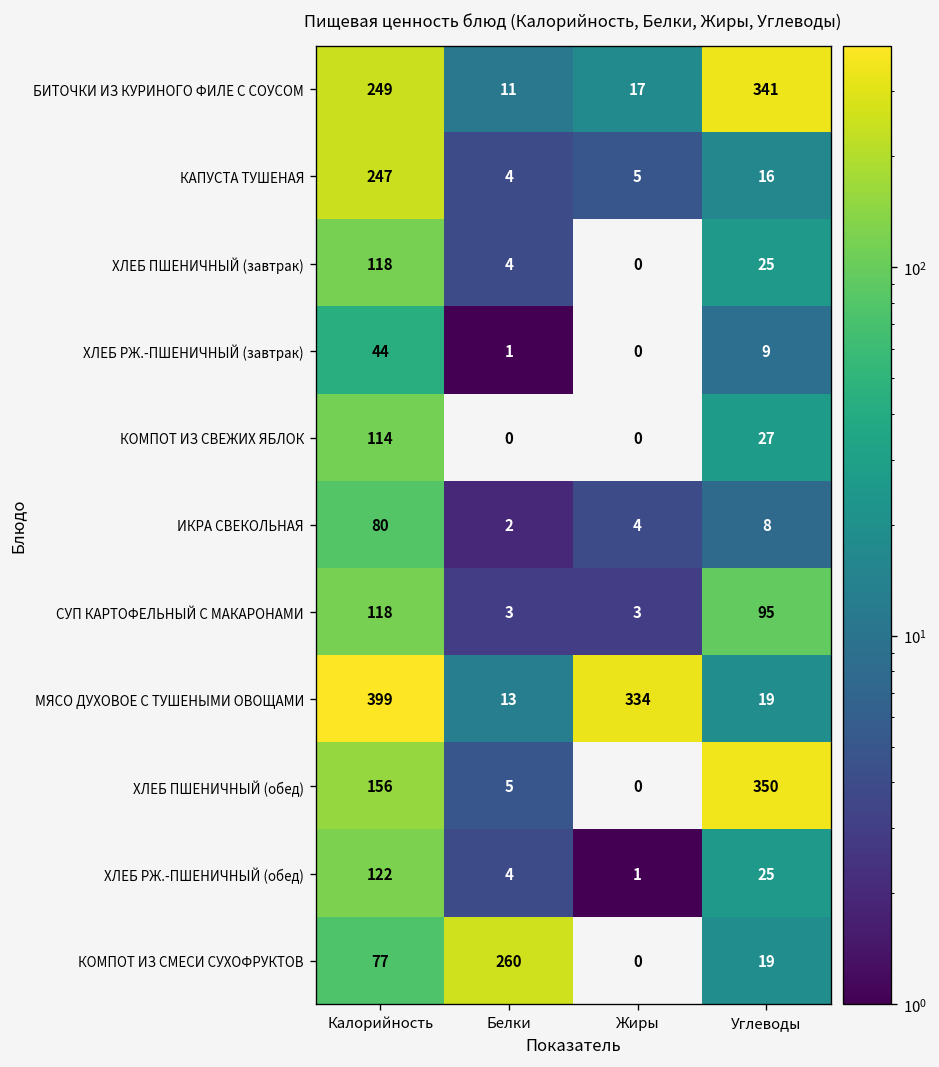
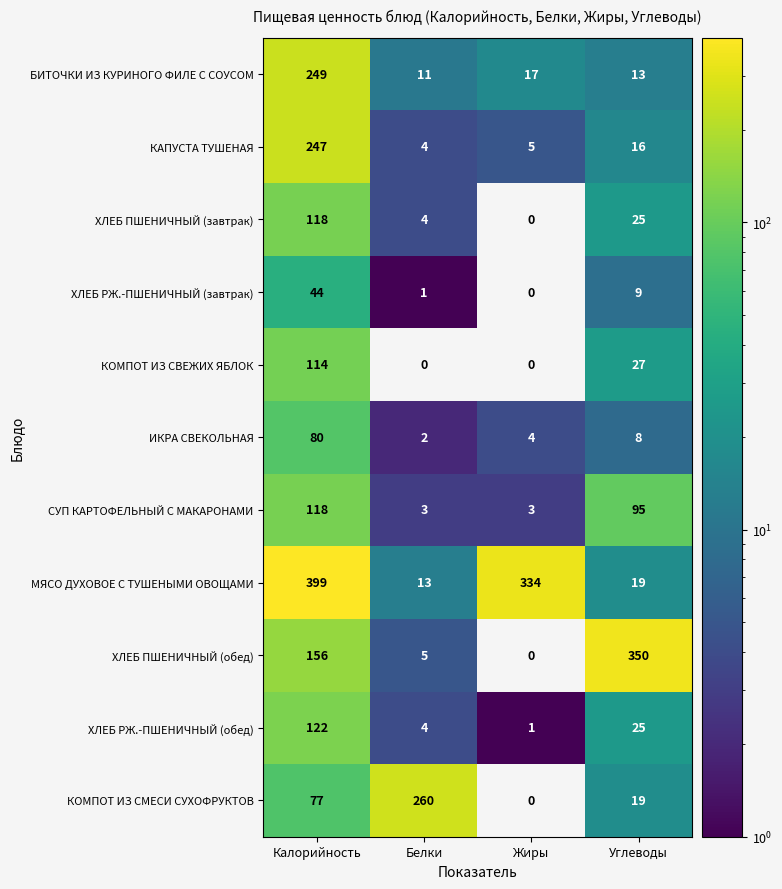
  {
    "БИТОЧКИ ИЗ КУРИНОГО ФИЛЕ С СОУСОМ": {
      "Калорийность": 249,
      "Белки": 11,
      "Жиры": 17,
-     "Углеводы": 341
+     "Углеводы": 13
    },
    "КАПУСТА ТУШЕНАЯ": {
      "Калорийность": 247,
      "Белки": 4,
      "Жиры": 5,
      "Углеводы": 16
    },
    "ХЛЕБ ПШЕНИЧНЫЙ (завтрак)": {
      "Калорийность": 118,
      "Белки": 4,
      "Жиры": 0,
      "Углеводы": 25
    },
    "ХЛЕБ РЖ.-ПШЕНИЧНЫЙ (завтрак)": {
      "Калорийность": 44,
      "Белки": 1,
      "Жиры": 0,
      "Углеводы": 9
    },
    "КОМПОТ ИЗ СВЕЖИХ ЯБЛОК": {
      "Калорийность": 114,
      "Белки": 0,
      "Жиры": 0,
      "Углеводы": 27
    },
    "ИКРА СВЕКОЛЬНАЯ": {
      "Калорийность": 80,
      "Белки": 2,
      "Жиры": 4,
      "Углеводы": 8
    },
    "СУП КАРТОФЕЛЬНЫЙ С МАКАРОНАМИ": {
      "Калорийность": 118,
      "Белки": 3,
      "Жиры": 3,
      "Углеводы": 95
    },
    "МЯСО ДУХОВОЕ С ТУШЕНЫМИ ОВОЩАМИ": {
      "Калорийность": 399,
      "Белки": 13,
      "Жиры": 334,
      "Углеводы": 19
    },
    "ХЛЕБ ПШЕНИЧНЫЙ (обед)": {
      "Калорийность": 156,
      "Белки": 5,
      "Жиры": 0,
      "Углеводы": 350
    },
    "ХЛЕБ РЖ.-ПШЕНИЧНЫЙ (обед)": {
      "Калорийность": 122,
      "Белки": 4,
      "Жиры": 1,
      "Углеводы": 25
    },
    "КОМПОТ ИЗ СМЕСИ СУХОФРУКТОВ": {
      "Калорийность": 77,
      "Белки": 260,
      "Жиры": 0,
      "Углеводы": 19
    }
  }
